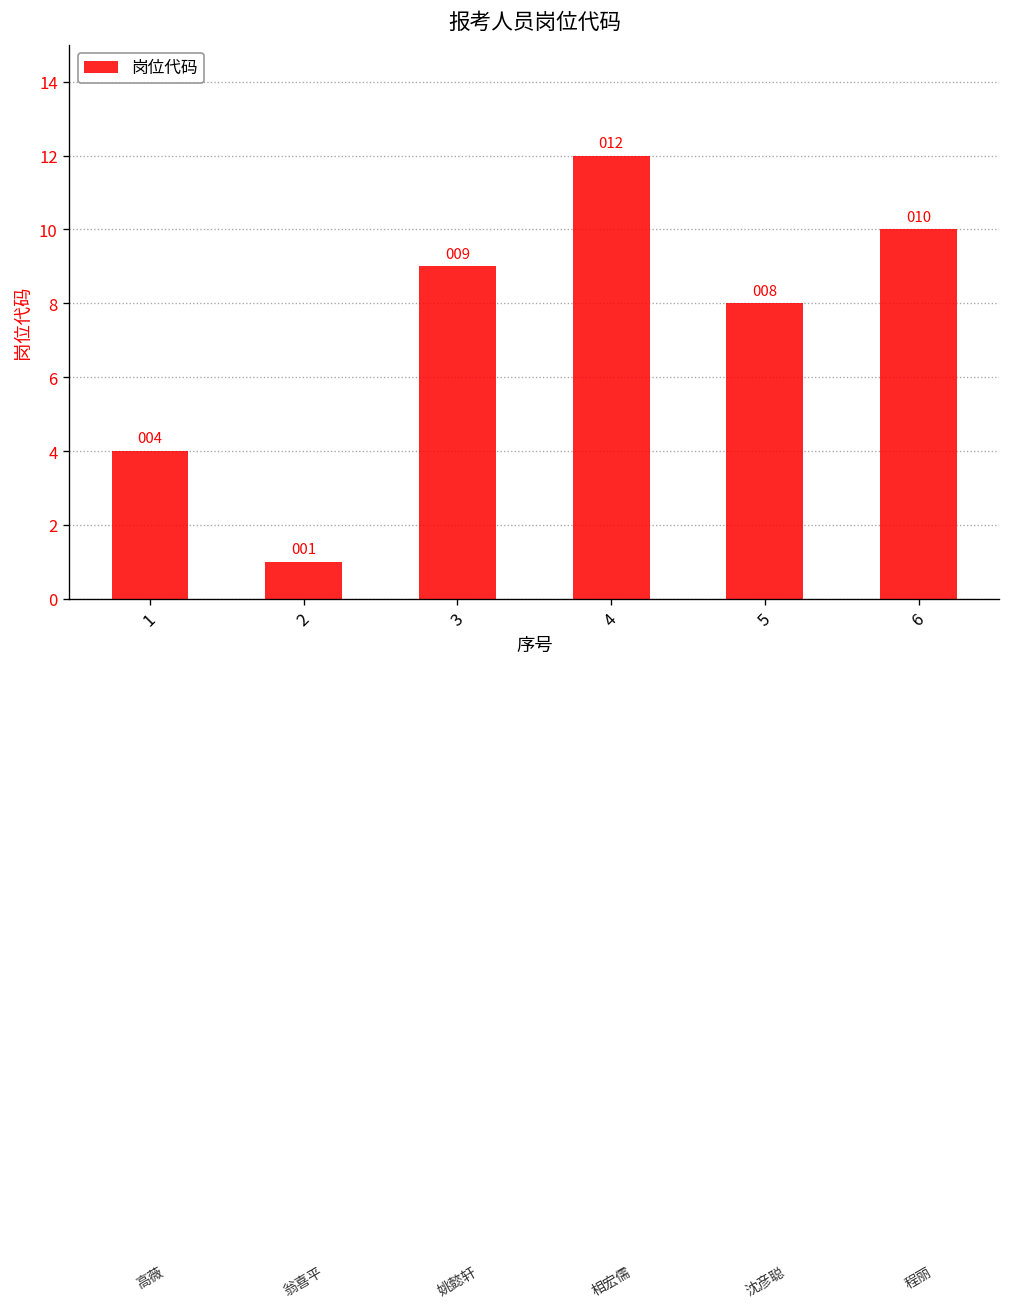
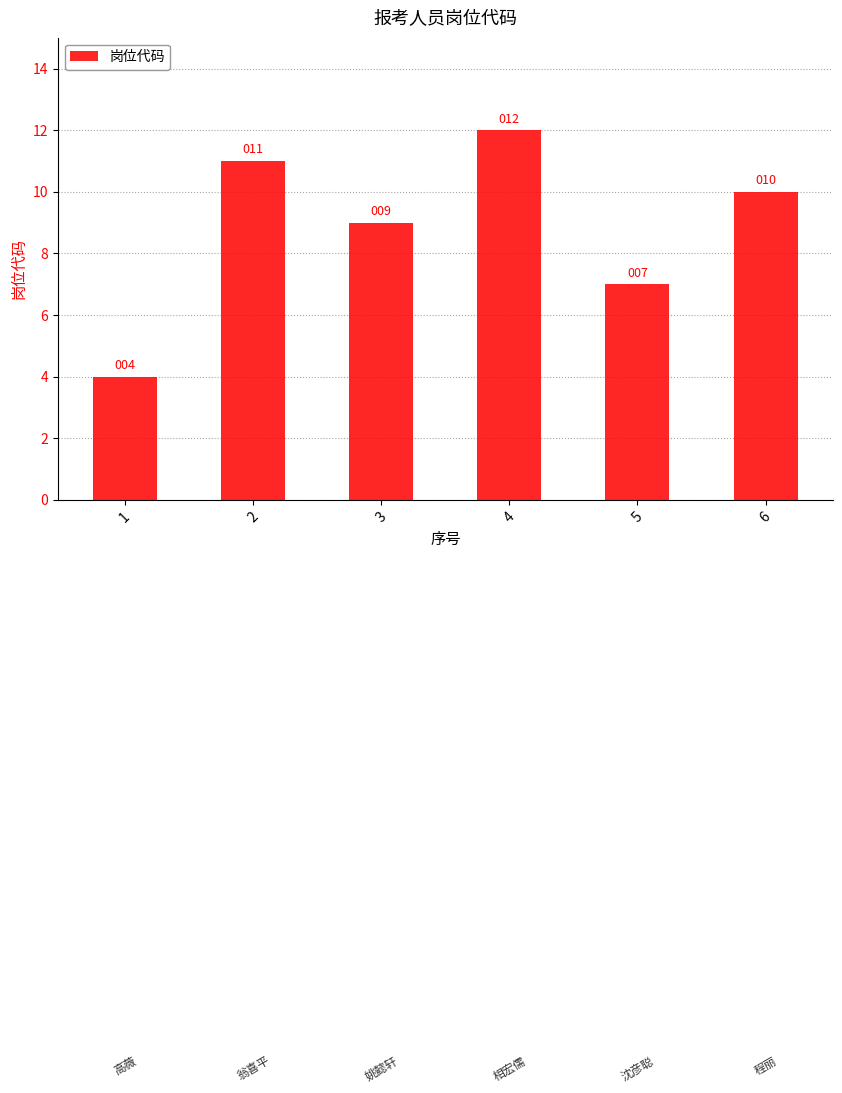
  {
    "1": "004",
-   "2": "001",
+   "2": "011",
    "3": "009",
    "4": "012",
-   "5": "008",
+   "5": "007",
    "6": "010"
  }
